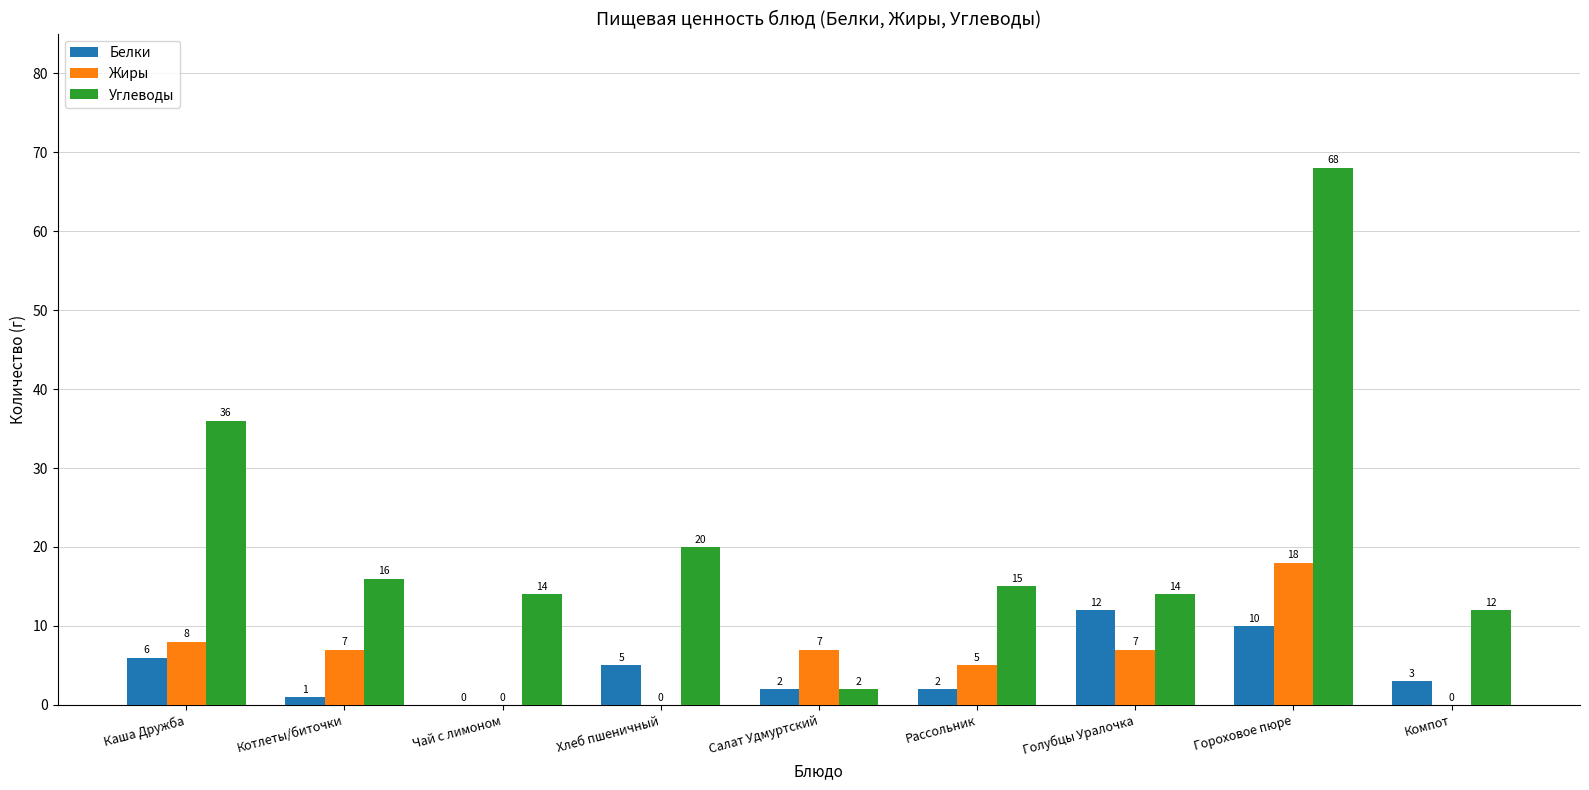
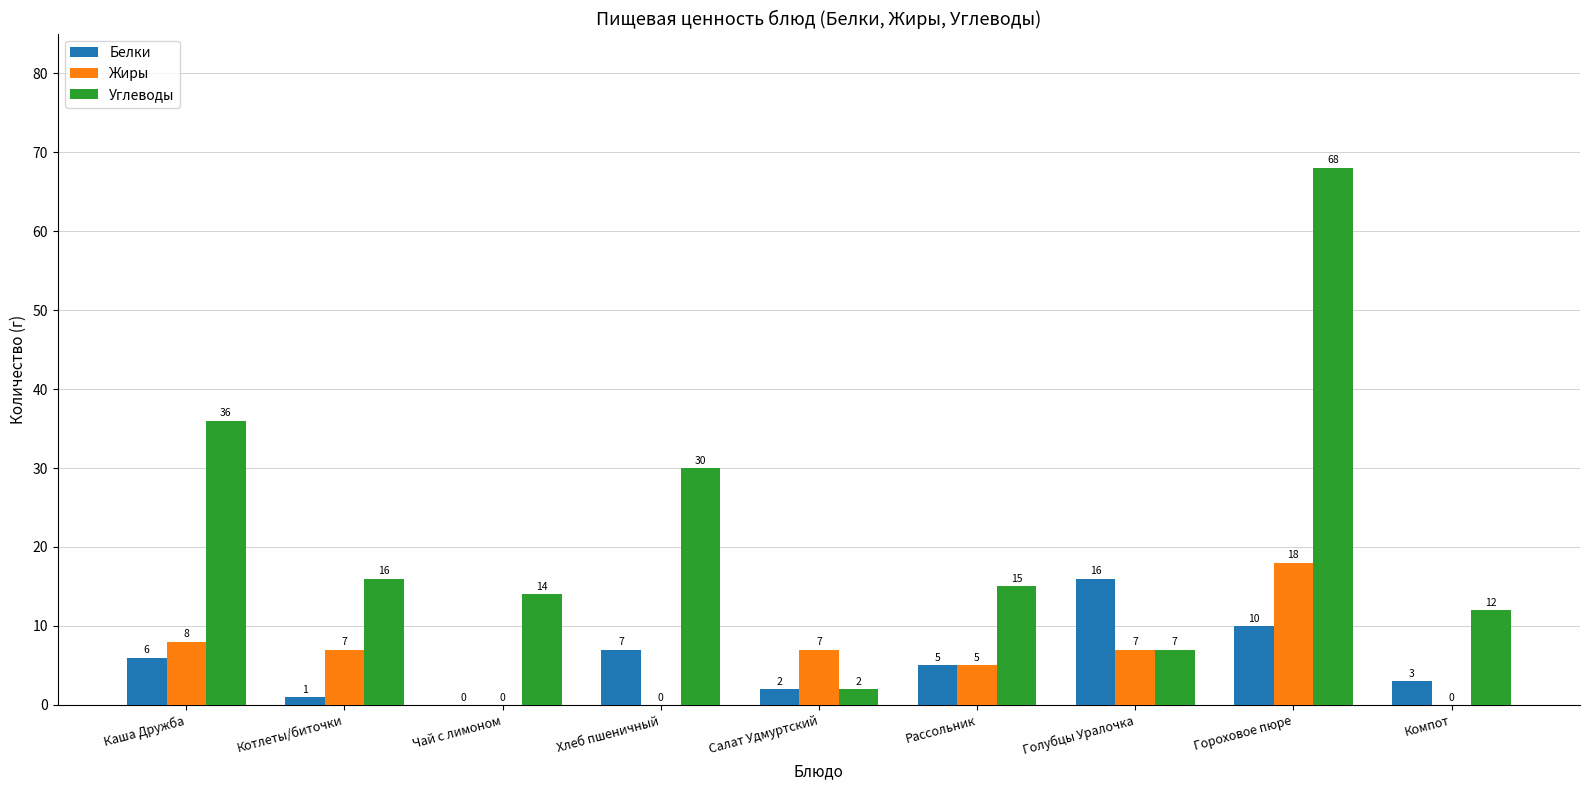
  {
    "Белки": {
      "Каша Дружба": 6,
      "Котлеты/биточки": 1,
      "Чай с лимоном": 0,
-     "Хлеб пшеничный": 5,
+     "Хлеб пшеничный": 7,
      "Салат Удмуртский": 2,
-     "Рассольник": 2,
-     "Голубцы Уралочка": 12,
+     "Рассольник": 5,
+     "Голубцы Уралочка": 16,
      "Гороховое пюре": 10,
      "Компот": 3
    },
    "Жиры": {
      "Каша Дружба": 8,
      "Котлеты/биточки": 7,
      "Чай с лимоном": 0,
      "Хлеб пшеничный": 0,
      "Салат Удмуртский": 7,
      "Рассольник": 5,
      "Голубцы Уралочка": 7,
      "Гороховое пюре": 18,
      "Компот": 0
    },
    "Углеводы": {
      "Каша Дружба": 36,
      "Котлеты/биточки": 16,
      "Чай с лимоном": 14,
-     "Хлеб пшеничный": 20,
+     "Хлеб пшеничный": 30,
      "Салат Удмуртский": 2,
      "Рассольник": 15,
-     "Голубцы Уралочка": 14,
+     "Голубцы Уралочка": 7,
      "Гороховое пюре": 68,
      "Компот": 12
    }
  }
